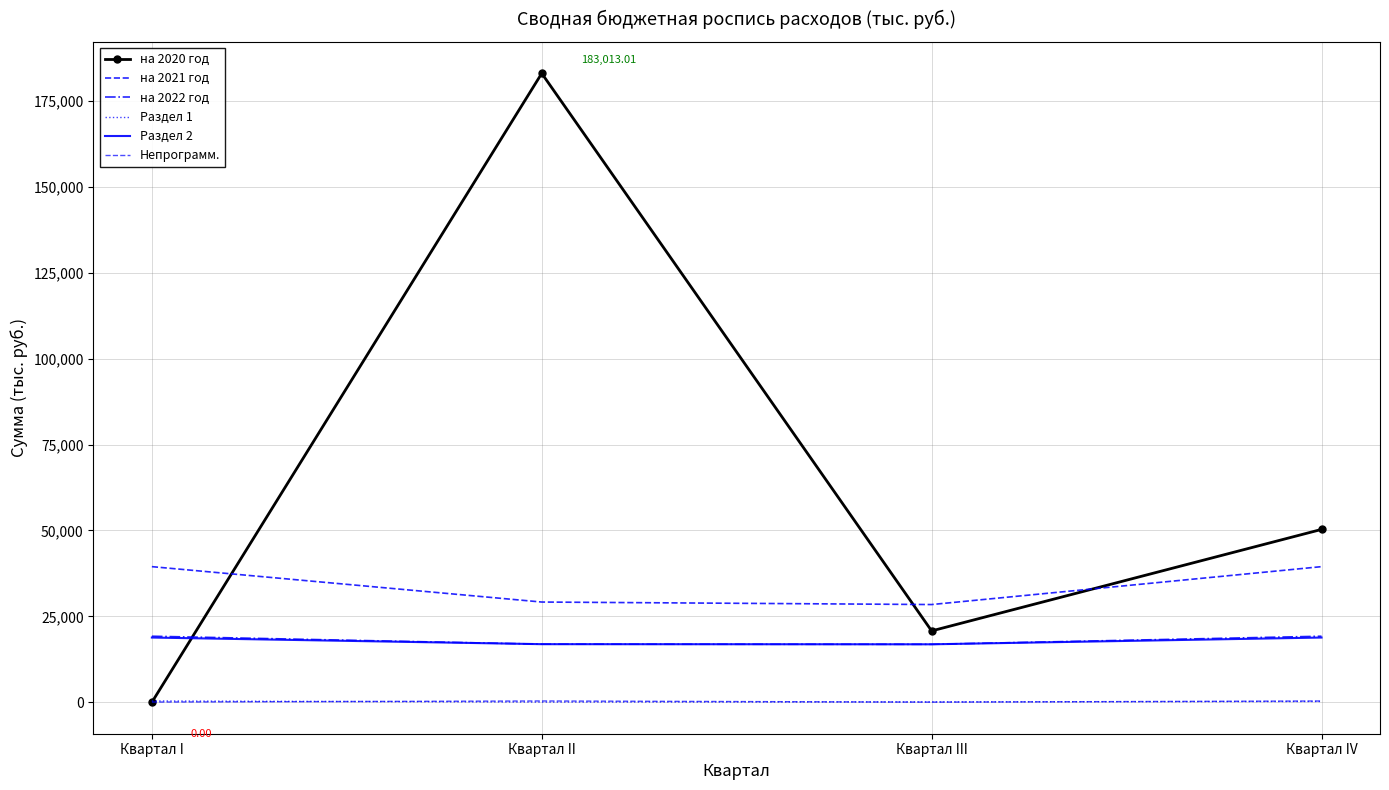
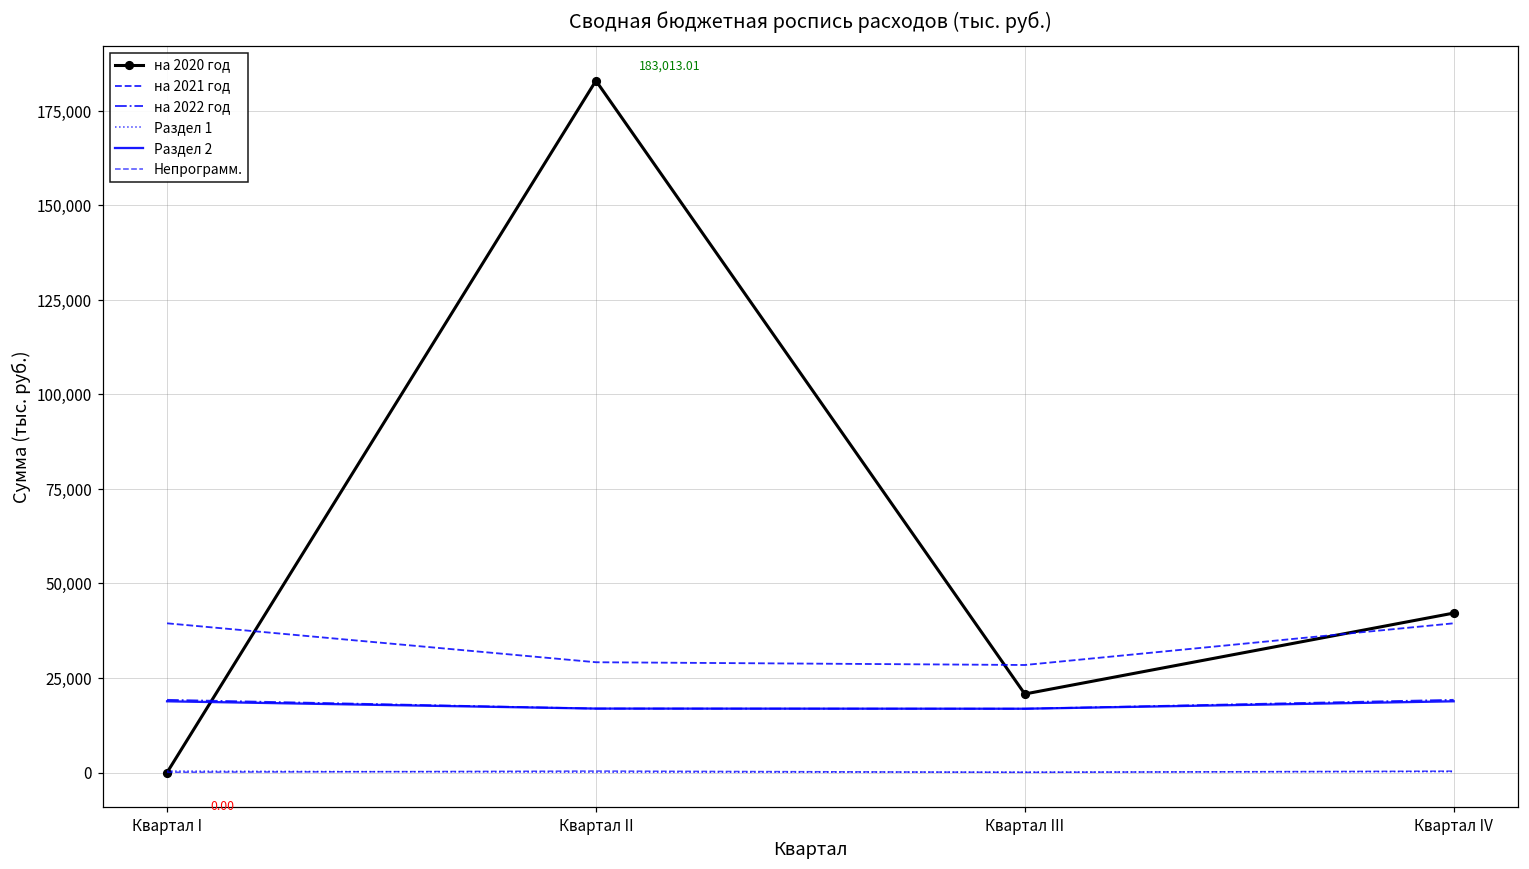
  {
    "на 2020 год": {
      "Квартал II": "183,000",
      "Квартал III": "21,000",
-     "Квартал IV": "50,000"
+     "Квартал IV": "42,000"
    }
  }
